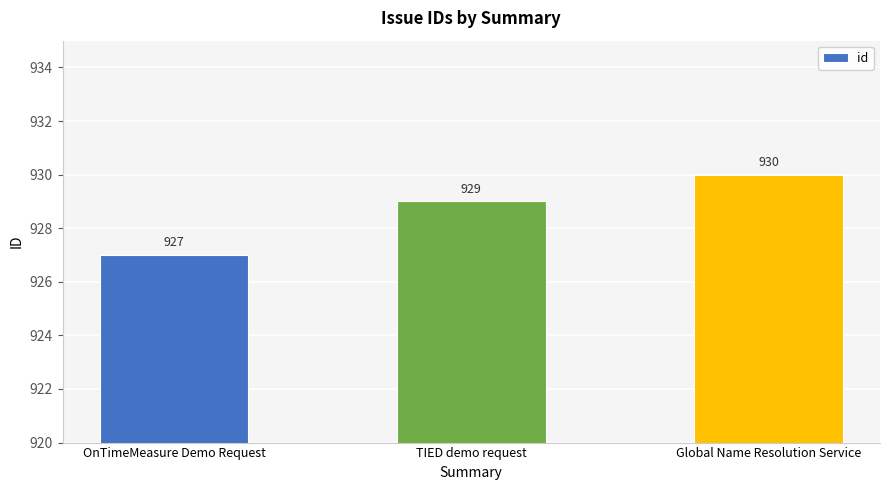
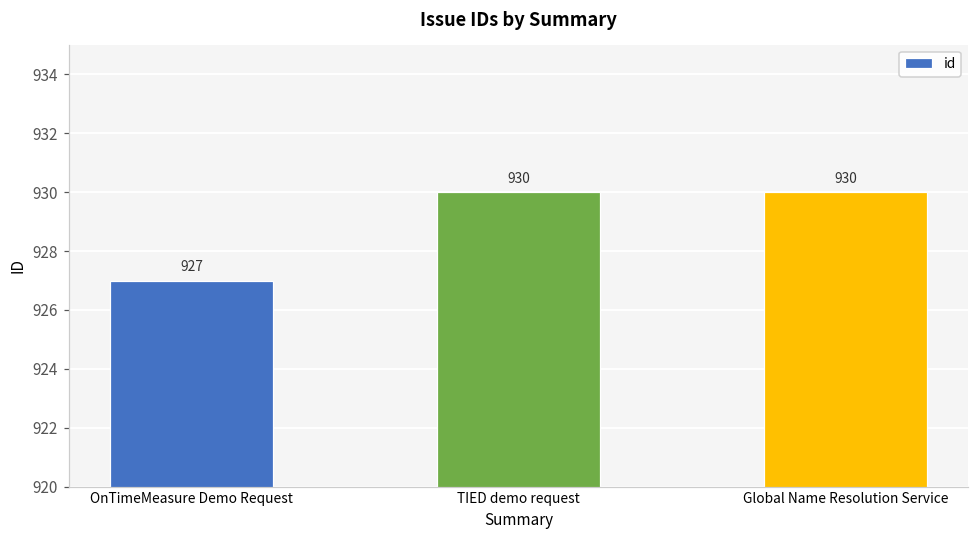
  {
    "OnTimeMeasure Demo Request": 927,
-   "TIED demo request": 929,
+   "TIED demo request": 930,
    "Global Name Resolution Service": 930
  }
